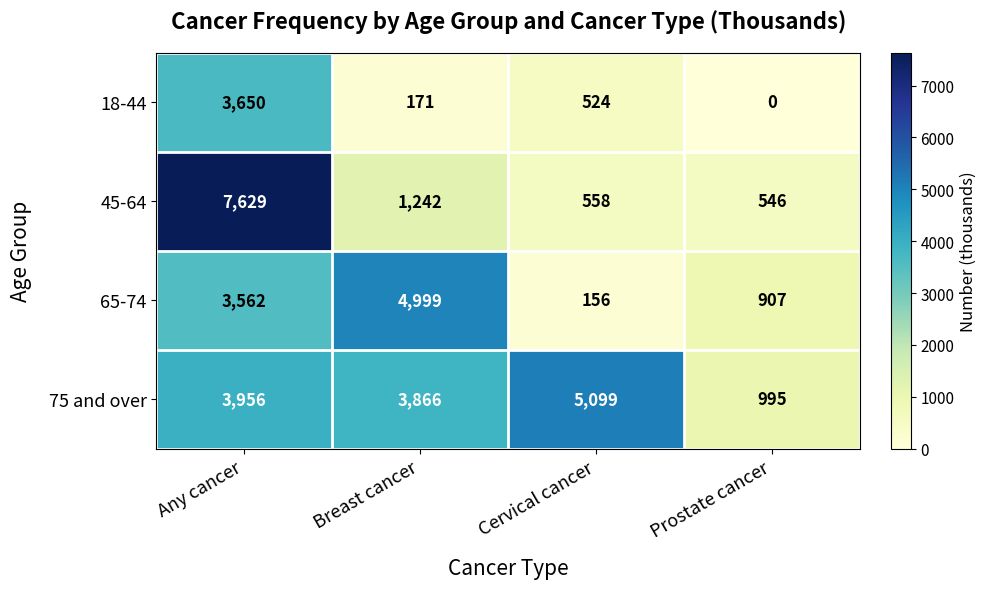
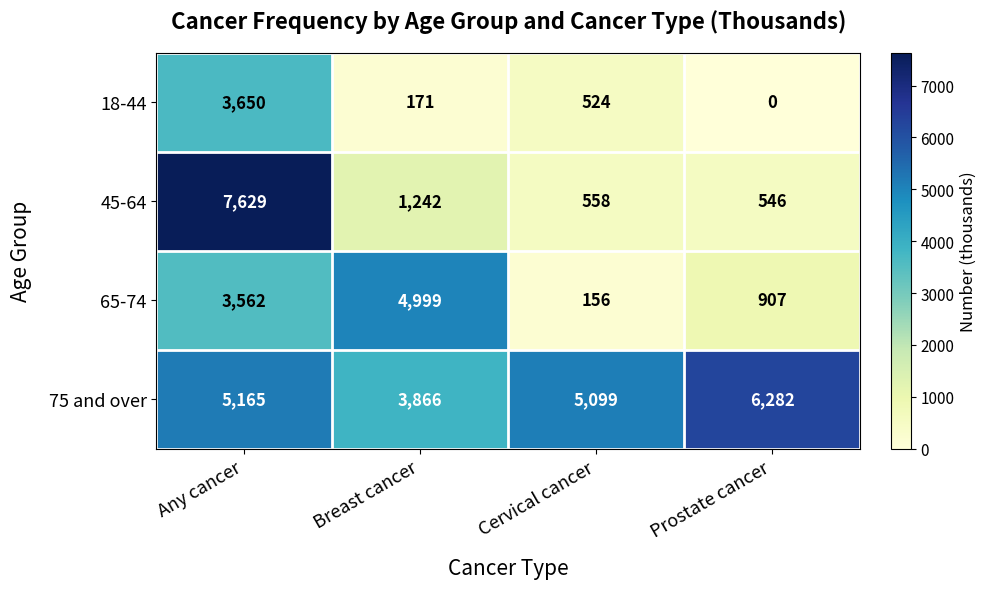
  {
    "18-44": {
      "Any cancer": "3,650",
      "Breast cancer": "171",
      "Cervical cancer": "524",
      "Prostate cancer": "0"
    },
    "45-64": {
      "Any cancer": "7,629",
      "Breast cancer": "1,242",
      "Cervical cancer": "558",
      "Prostate cancer": "546"
    },
    "65-74": {
      "Any cancer": "3,562",
      "Breast cancer": "4,999",
      "Cervical cancer": "156",
      "Prostate cancer": "907"
    },
    "75 and over": {
-     "Any cancer": "3,956",
+     "Any cancer": "5,165",
      "Breast cancer": "3,866",
      "Cervical cancer": "5,099",
-     "Prostate cancer": "995"
+     "Prostate cancer": "6,282"
    }
  }
